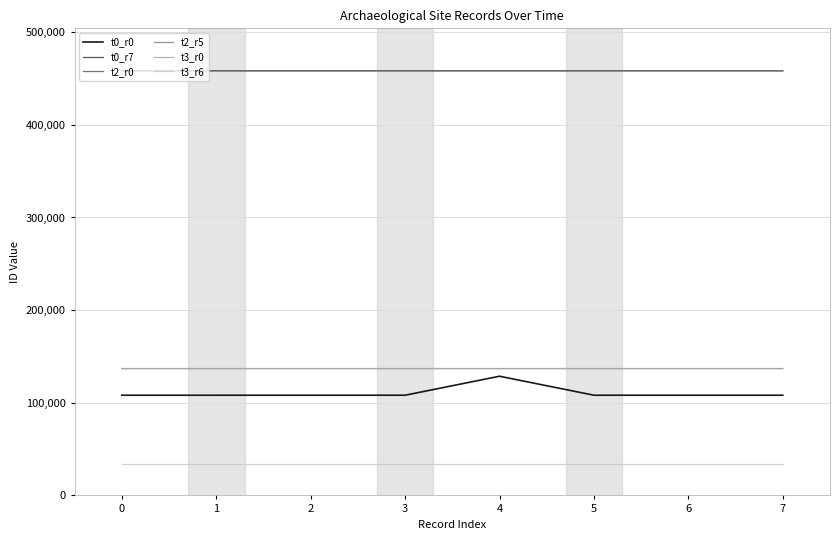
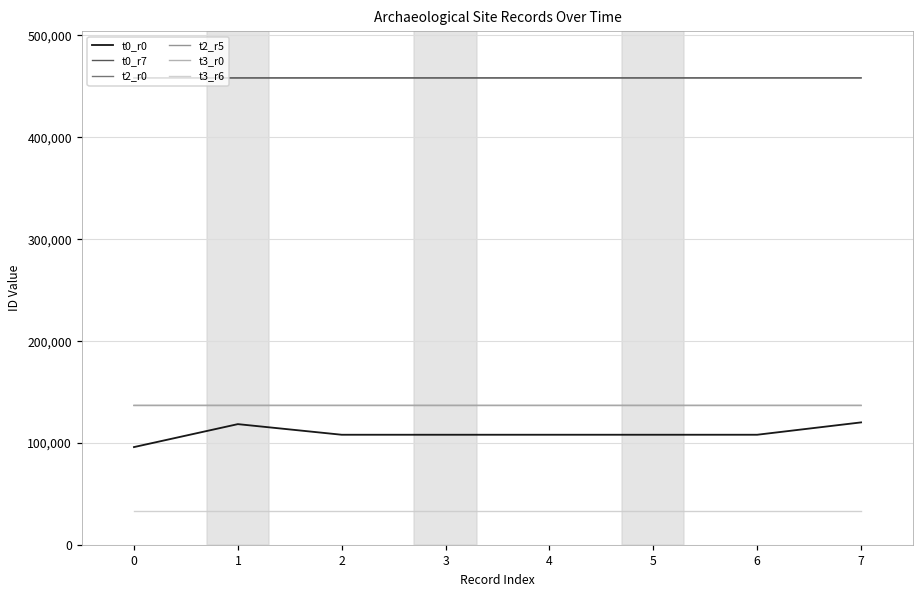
  {
    "t0_r0": {
-     "0": "110,000",
-     "1": "110,000",
+     "0": "100,000",
+     "1": "120,000",
      "2": "110,000",
      "3": "110,000",
-     "4": "130,000",
+     "4": "110,000",
      "5": "110,000",
      "6": "110,000",
-     "7": "110,000"
+     "7": "120,000"
    },
    "t2_r0": {
      "1": "460,000",
      "2": "460,000",
      "3": "460,000",
      "4": "460,000",
      "5": "460,000",
      "6": "460,000",
      "7": "460,000"
    }
  }
